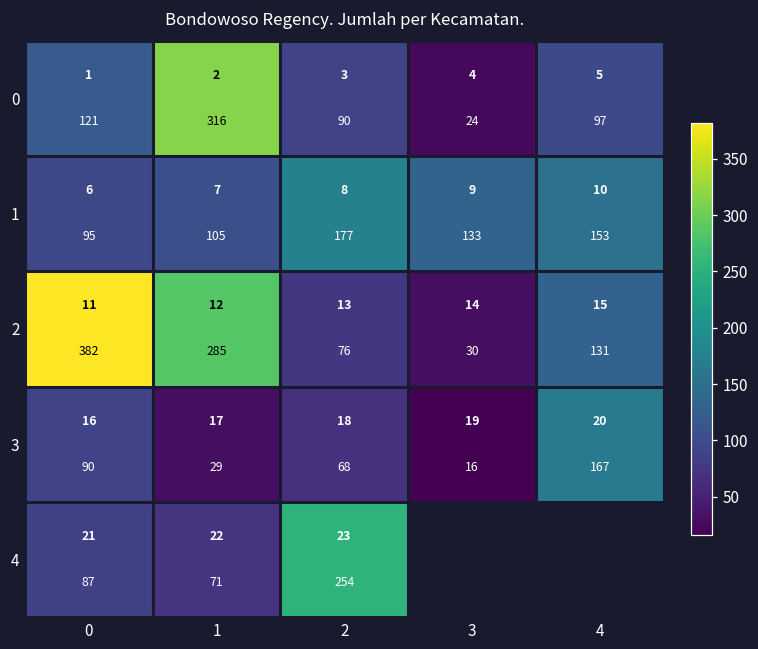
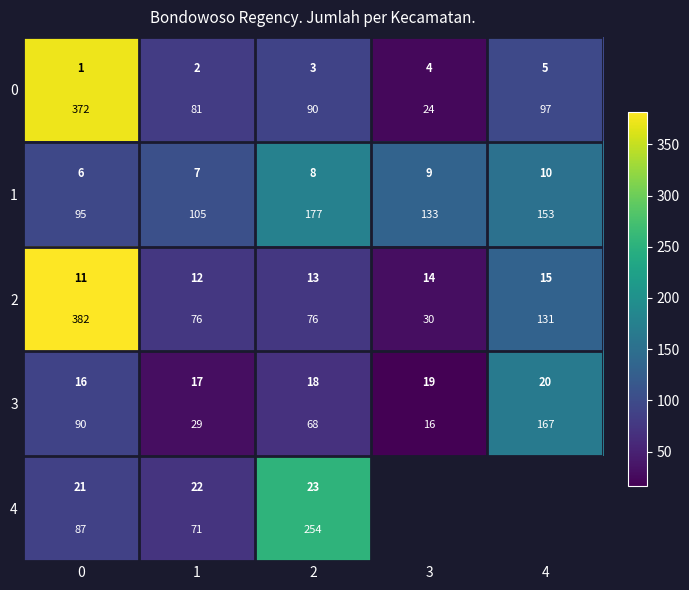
  {
    "0": {
-     "0": 121,
-     "1": 316
+     "0": 372,
+     "1": 81
    },
    "2": {
-     "1": 285
+     "1": 76
    }
  }
